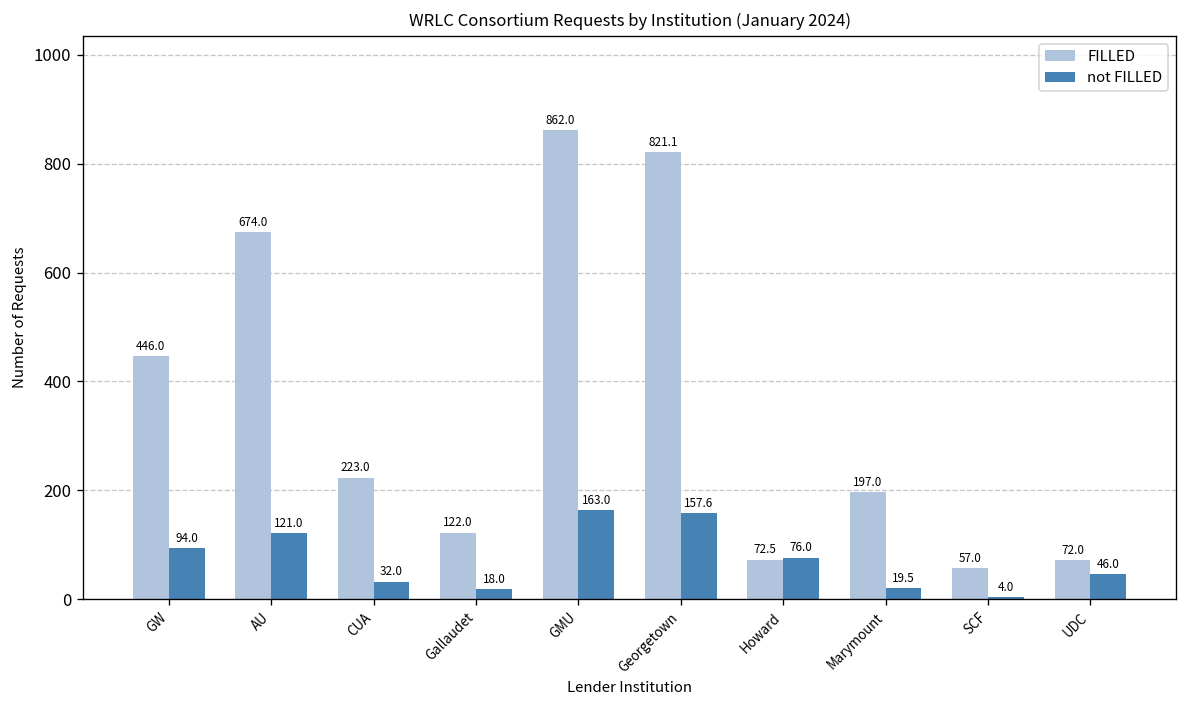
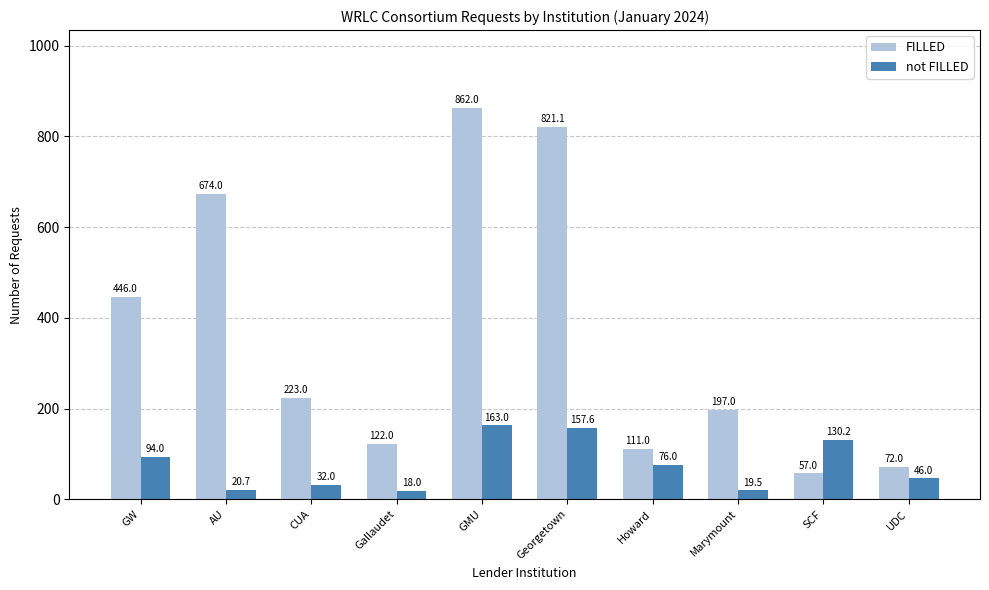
  {
    "FILLED": {
      "GW": 446.0,
      "AU": 674.0,
      "CUA": 223.0,
      "Gallaudet": 122.0,
      "GMU": 862.0,
      "Georgetown": 821.1,
-     "Howard": 72.5,
+     "Howard": 111.0,
      "Marymount": 197.0,
      "SCF": 57.0,
      "UDC": 72.0
    },
    "not FILLED": {
      "GW": 94.0,
-     "AU": 121.0,
+     "AU": 20.7,
      "CUA": 32.0,
      "Gallaudet": 18.0,
      "GMU": 163.0,
      "Georgetown": 157.6,
      "Howard": 76.0,
      "Marymount": 19.5,
-     "SCF": 4.0,
+     "SCF": 130.2,
      "UDC": 46.0
    }
  }
